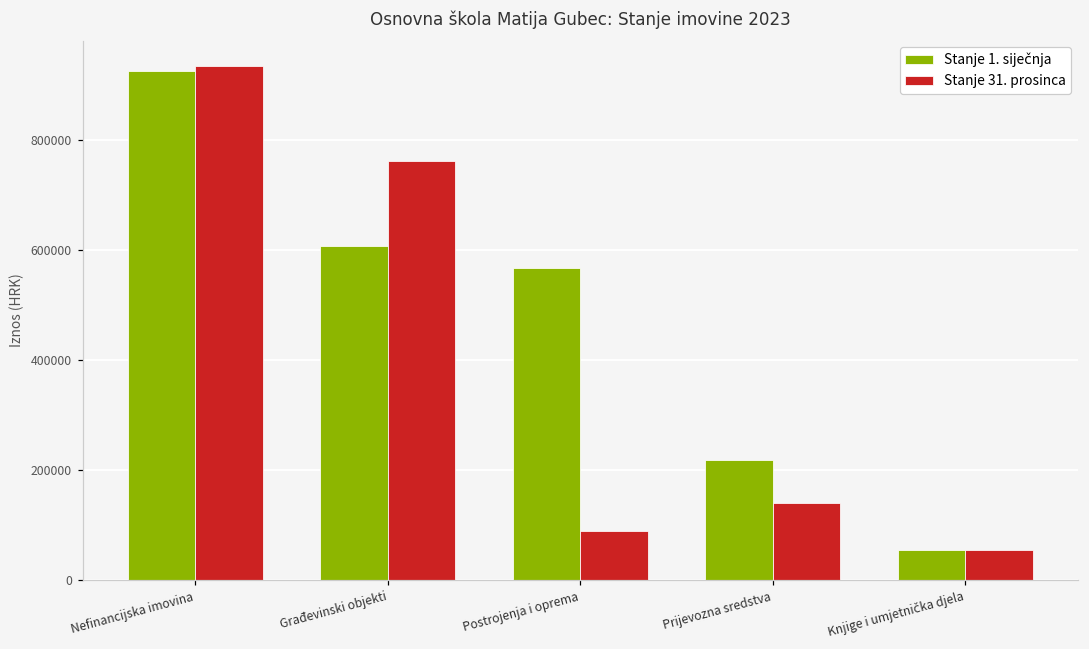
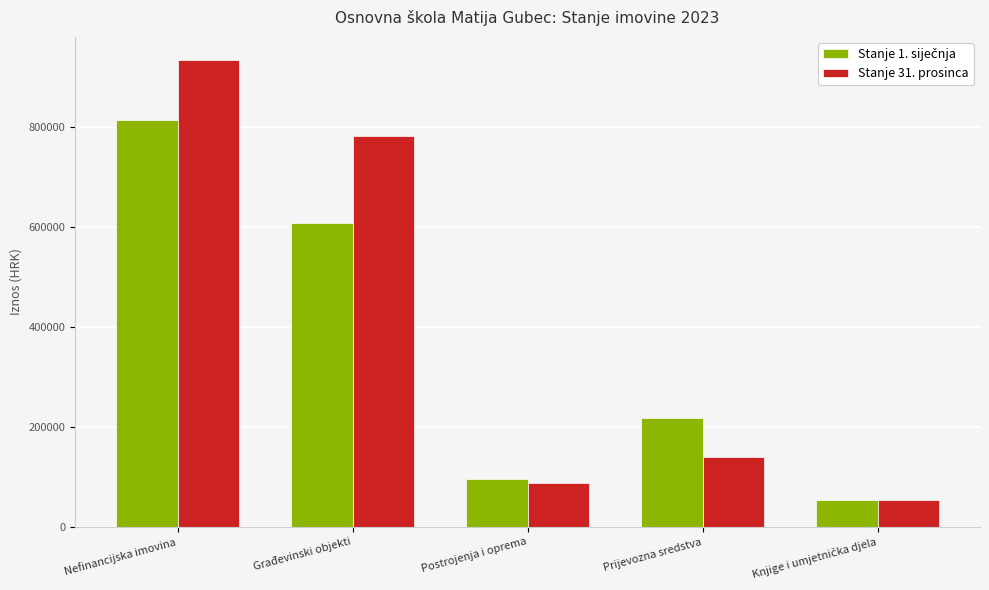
  {
    "Stanje 1. siječnja": {
-     "Nefinancijska imovina": 930000,
+     "Nefinancijska imovina": 820000,
      "Građevinski objekti": 610000,
-     "Postrojenja i oprema": 570000,
+     "Postrojenja i oprema": 100000,
      "Prijevozna sredstva": 220000,
      "Knjige i umjetnička djela": 50000
    },
    "Stanje 31. prosinca": {
      "Nefinancijska imovina": 930000,
-     "Građevinski objekti": 760000,
+     "Građevinski objekti": 780000,
      "Postrojenja i oprema": 90000,
      "Prijevozna sredstva": 140000,
      "Knjige i umjetnička djela": 50000
    }
  }
